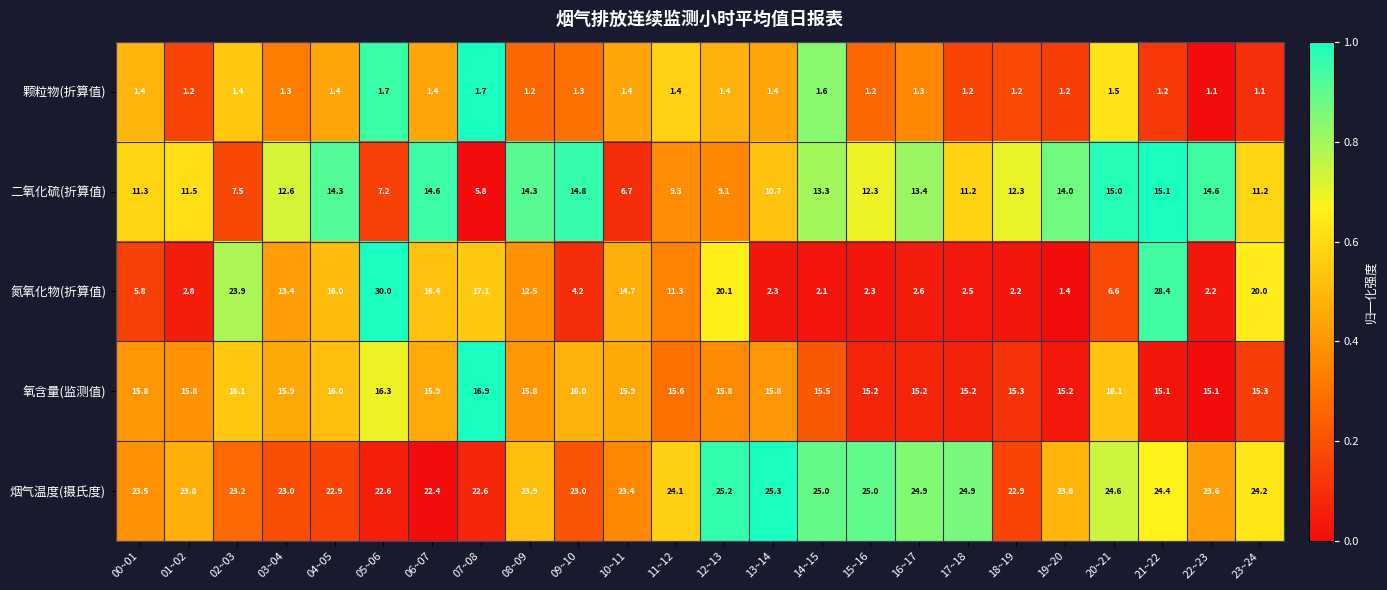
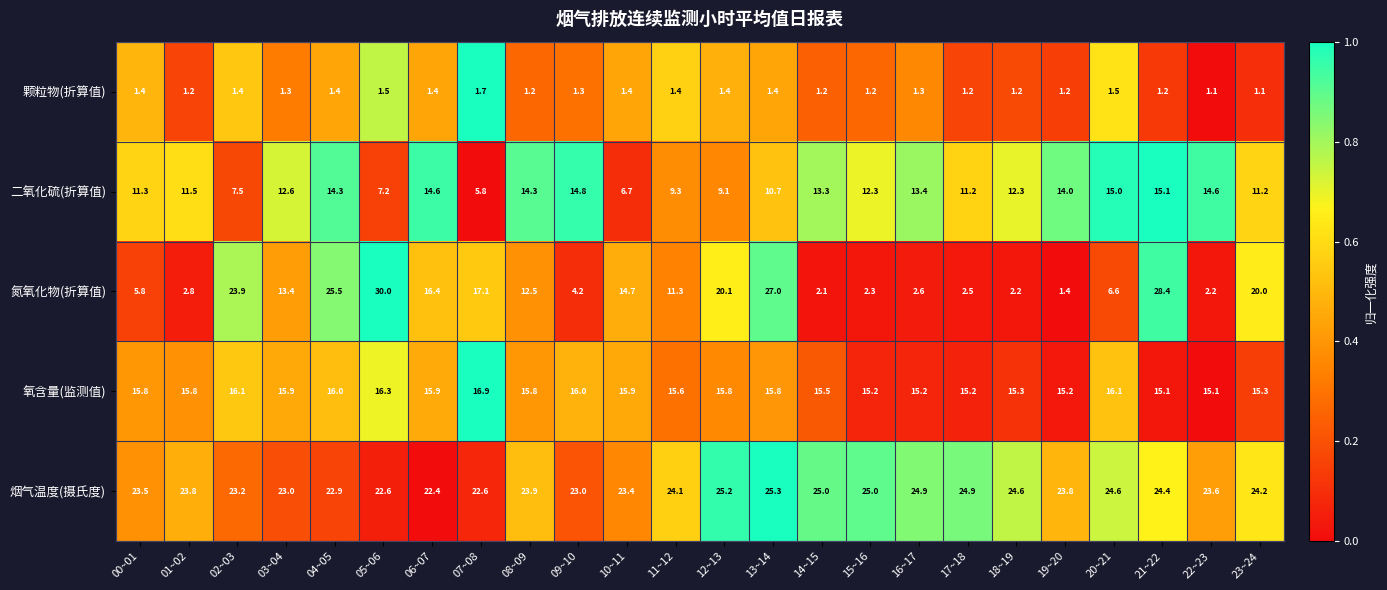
  {
    "颗粒物(折算值)": {
      "00~01": 1.4,
      "01~02": 1.2,
      "02~03": 1.4,
      "03~04": 1.3,
      "04~05": 1.4,
-     "05~06": 1.7,
+     "05~06": 1.5,
      "06~07": 1.4,
      "07~08": 1.7,
      "08~09": 1.2,
      "09~10": 1.3,
      "10~11": 1.4,
      "11~12": 1.4,
      "12~13": 1.4,
      "13~14": 1.4,
-     "14~15": 1.6,
+     "14~15": 1.2,
      "15~16": 1.2,
      "16~17": 1.3,
      "17~18": 1.2,
      "18~19": 1.2,
      "19~20": 1.2,
      "20~21": 1.5,
      "21~22": 1.2,
      "22~23": 1.1,
      "23~24": 1.1
    },
    "二氧化硫(折算值)": {
      "00~01": 11.3,
      "01~02": 11.5,
      "02~03": 7.5,
      "03~04": 12.6,
      "04~05": 14.3,
      "05~06": 7.2,
      "06~07": 14.6,
      "07~08": 5.8,
      "08~09": 14.3,
      "09~10": 14.8,
      "10~11": 6.7,
      "11~12": 9.3,
      "12~13": 9.1,
      "13~14": 10.7,
      "14~15": 13.3,
      "15~16": 12.3,
      "16~17": 13.4,
      "17~18": 11.2,
      "18~19": 12.3,
      "19~20": 14.0,
      "20~21": 15.0,
      "21~22": 15.1,
      "22~23": 14.6,
      "23~24": 11.2
    },
    "氮氧化物(折算值)": {
      "00~01": 5.8,
      "01~02": 2.8,
      "02~03": 23.9,
      "03~04": 13.4,
-     "04~05": 16.0,
+     "04~05": 25.5,
      "05~06": 30.0,
      "06~07": 16.4,
      "07~08": 17.1,
      "08~09": 12.5,
      "09~10": 4.2,
      "10~11": 14.7,
      "11~12": 11.3,
      "12~13": 20.1,
-     "13~14": 2.3,
+     "13~14": 27.0,
      "14~15": 2.1,
      "15~16": 2.3,
      "16~17": 2.6,
      "17~18": 2.5,
      "18~19": 2.2,
      "19~20": 1.4,
      "20~21": 6.6,
      "21~22": 28.4,
      "22~23": 2.2,
      "23~24": 20.0
    },
    "氧含量(监测值)": {
      "00~01": 15.8,
      "01~02": 15.8,
      "02~03": 16.1,
      "03~04": 15.9,
      "04~05": 16.0,
      "05~06": 16.3,
      "06~07": 15.9,
      "07~08": 16.9,
      "08~09": 15.8,
      "09~10": 16.0,
      "10~11": 15.9,
      "11~12": 15.6,
      "12~13": 15.8,
      "13~14": 15.8,
      "14~15": 15.5,
      "15~16": 15.2,
      "16~17": 15.2,
      "17~18": 15.2,
      "18~19": 15.3,
      "19~20": 15.2,
      "20~21": 16.1,
      "21~22": 15.1,
      "22~23": 15.1,
      "23~24": 15.3
    },
    "烟气温度(摄氏度)": {
      "00~01": 23.5,
      "01~02": 23.8,
      "02~03": 23.2,
      "03~04": 23.0,
      "04~05": 22.9,
      "05~06": 22.6,
      "06~07": 22.4,
      "07~08": 22.6,
      "08~09": 23.9,
      "09~10": 23.0,
      "10~11": 23.4,
      "11~12": 24.1,
      "12~13": 25.2,
      "13~14": 25.3,
      "14~15": 25.0,
      "15~16": 25.0,
      "16~17": 24.9,
      "17~18": 24.9,
-     "18~19": 22.9,
+     "18~19": 24.6,
      "19~20": 23.8,
      "20~21": 24.6,
      "21~22": 24.4,
      "22~23": 23.6,
      "23~24": 24.2
    }
  }
